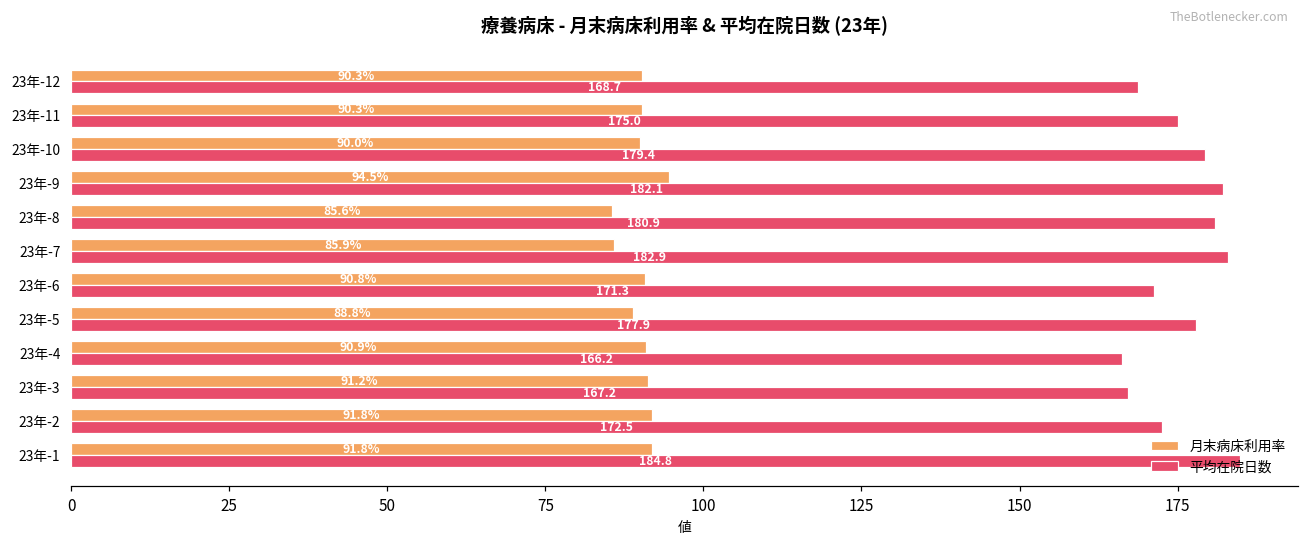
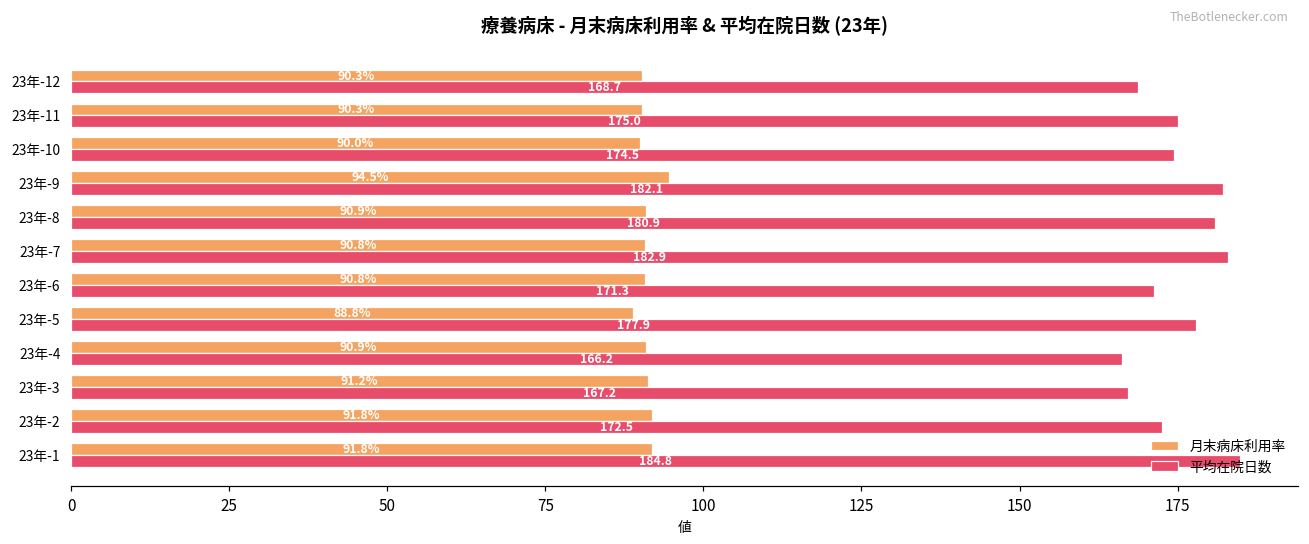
  {
    "月末病床利用率": {
      "23年-12": "90.3%",
      "23年-11": "90.3%",
      "23年-10": "90.0%",
      "23年-9": "94.5%",
-     "23年-8": "85.6%",
-     "23年-7": "85.9%",
+     "23年-8": "90.9%",
+     "23年-7": "90.8%",
      "23年-6": "90.8%",
      "23年-5": "88.8%",
      "23年-4": "90.9%",
      "23年-3": "91.2%",
      "23年-2": "91.8%",
      "23年-1": "91.8%"
    },
    "平均在院日数": {
      "23年-12": "168.7",
      "23年-11": "175.0",
-     "23年-10": "179.4",
+     "23年-10": "174.5",
      "23年-9": "182.1",
      "23年-8": "180.9",
      "23年-7": "182.9",
      "23年-6": "171.3",
      "23年-5": "177.9",
      "23年-4": "166.2",
      "23年-3": "167.2",
      "23年-2": "172.5",
      "23年-1": "184.8"
    }
  }
